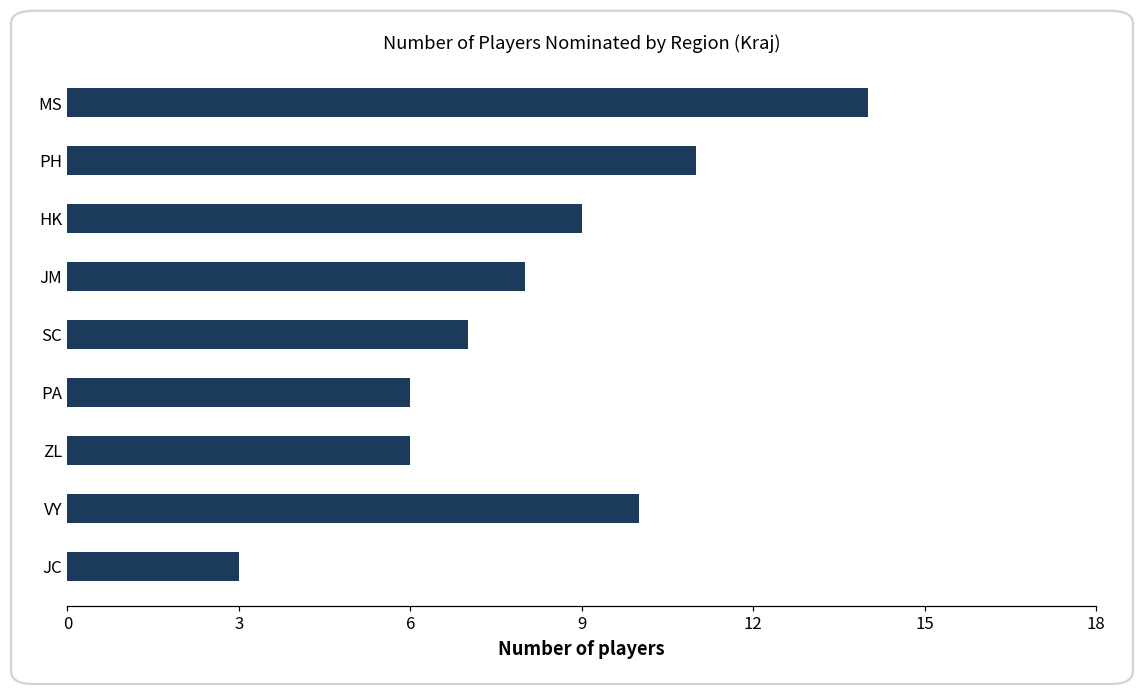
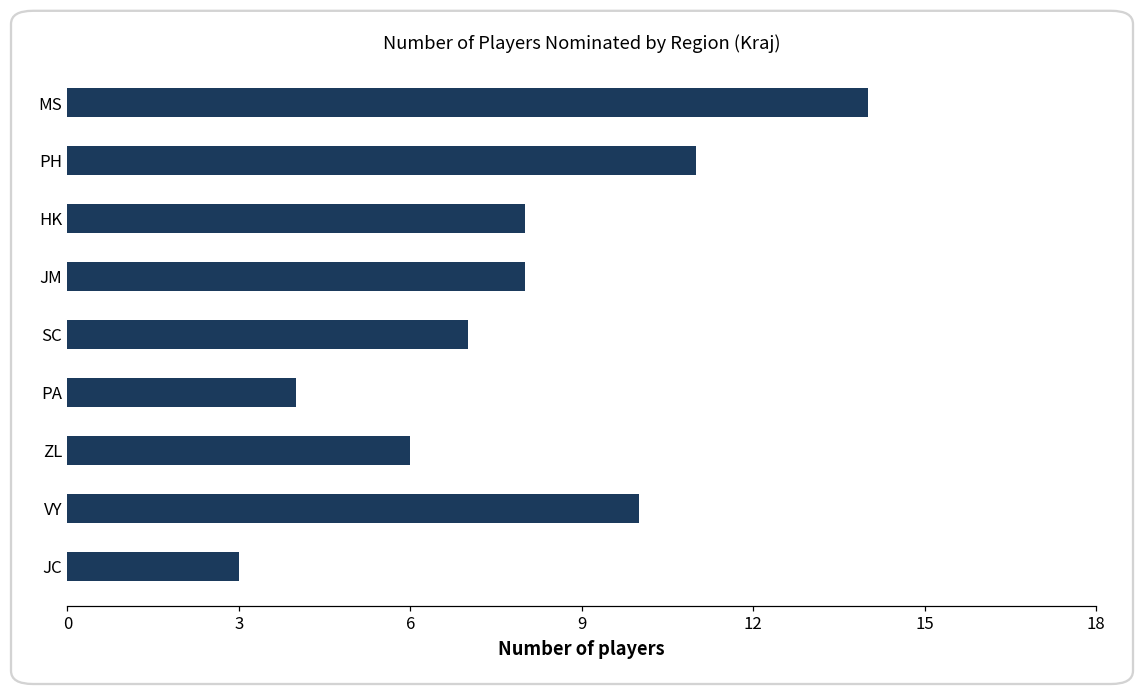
  {
    "MS": 14,
    "PH": 11,
-   "HK": 9,
+   "HK": 8,
    "JM": 8,
    "SC": 7,
-   "PA": 6,
+   "PA": 4,
    "ZL": 6,
    "VY": 10,
    "JC": 3
  }
